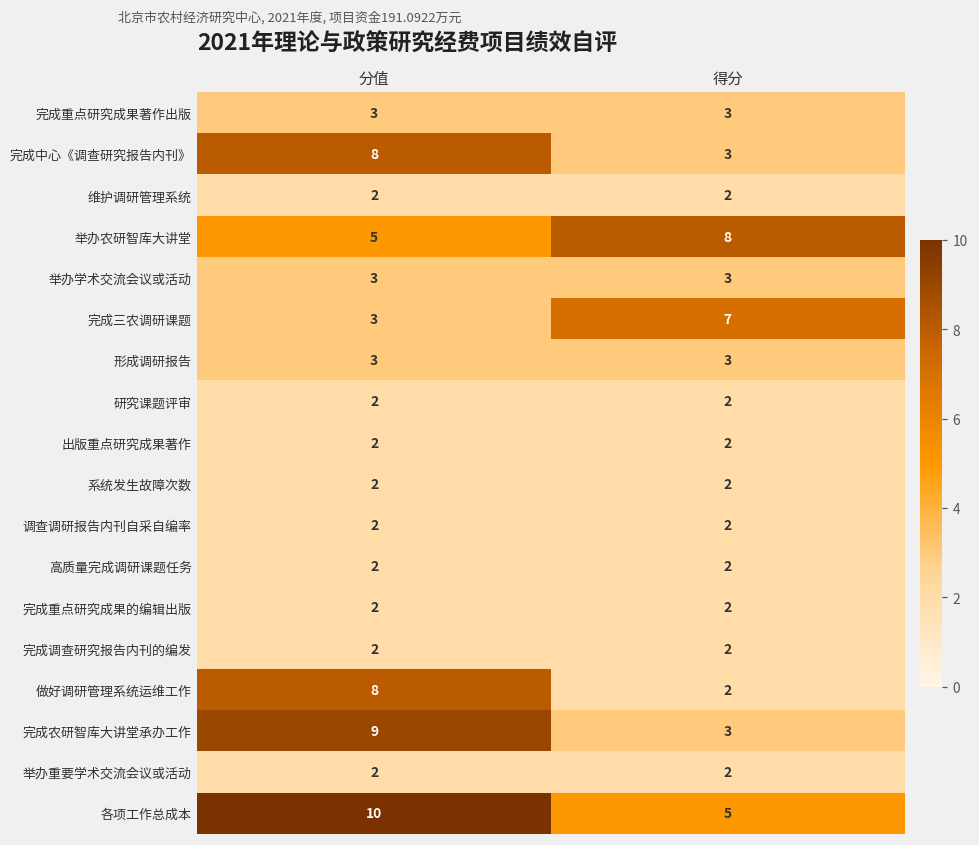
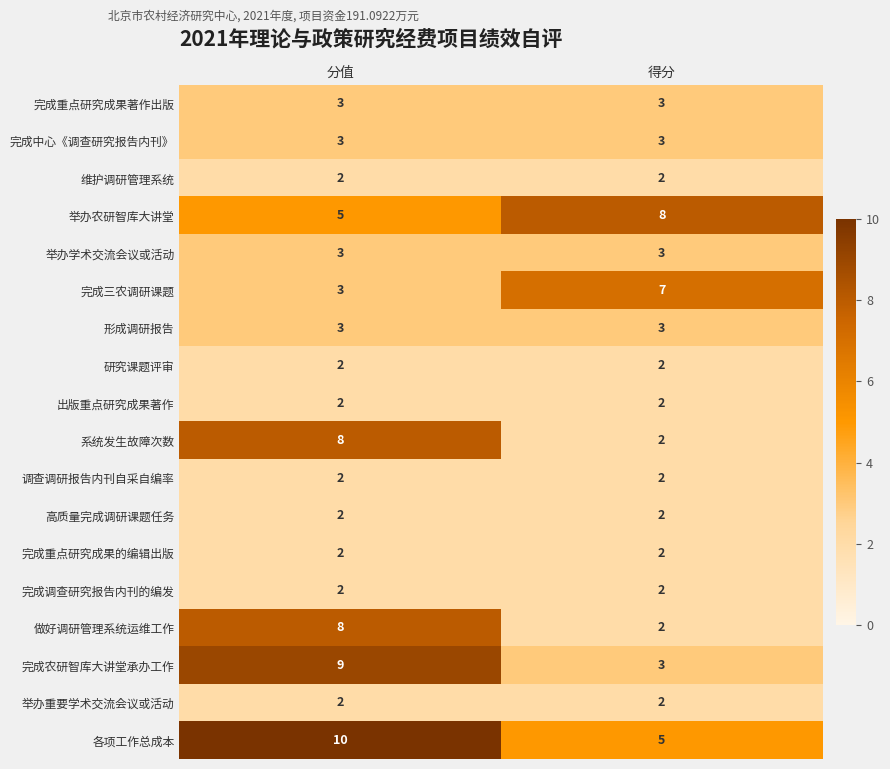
  {
    "完成重点研究成果著作出版": {
      "分值": 3,
      "得分": 3
    },
    "完成中心《调查研究报告内刊》": {
-     "分值": 8,
+     "分值": 3,
      "得分": 3
    },
    "维护调研管理系统": {
      "分值": 2,
      "得分": 2
    },
    "举办农研智库大讲堂": {
      "分值": 5,
      "得分": 8
    },
    "举办学术交流会议或活动": {
      "分值": 3,
      "得分": 3
    },
    "完成三农调研课题": {
      "分值": 3,
      "得分": 7
    },
    "形成调研报告": {
      "分值": 3,
      "得分": 3
    },
    "研究课题评审": {
      "分值": 2,
      "得分": 2
    },
    "出版重点研究成果著作": {
      "分值": 2,
      "得分": 2
    },
    "系统发生故障次数": {
-     "分值": 2,
+     "分值": 8,
      "得分": 2
    },
    "调查调研报告内刊自采自编率": {
      "分值": 2,
      "得分": 2
    },
    "高质量完成调研课题任务": {
      "分值": 2,
      "得分": 2
    },
    "完成重点研究成果的编辑出版": {
      "分值": 2,
      "得分": 2
    },
    "完成调查研究报告内刊的编发": {
      "分值": 2,
      "得分": 2
    },
    "做好调研管理系统运维工作": {
      "分值": 8,
      "得分": 2
    },
    "完成农研智库大讲堂承办工作": {
      "分值": 9,
      "得分": 3
    },
    "举办重要学术交流会议或活动": {
      "分值": 2,
      "得分": 2
    },
    "各项工作总成本": {
      "分值": 10,
      "得分": 5
    }
  }
